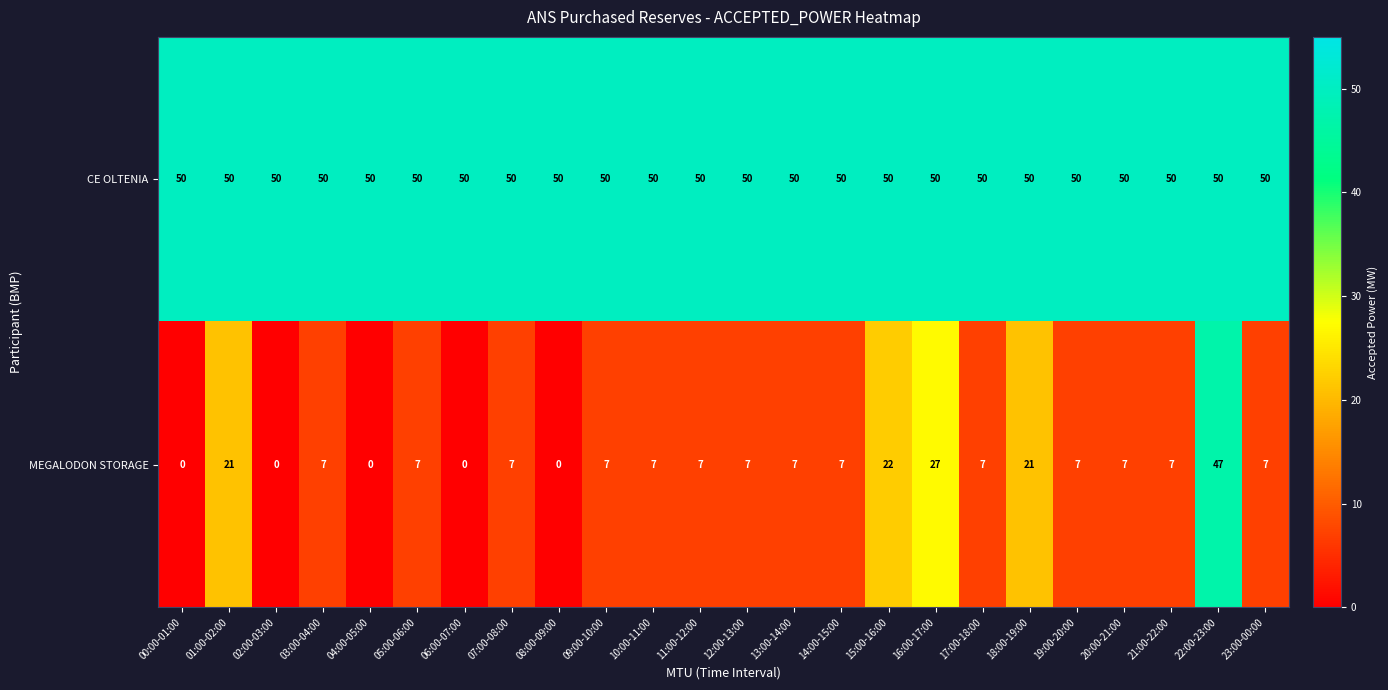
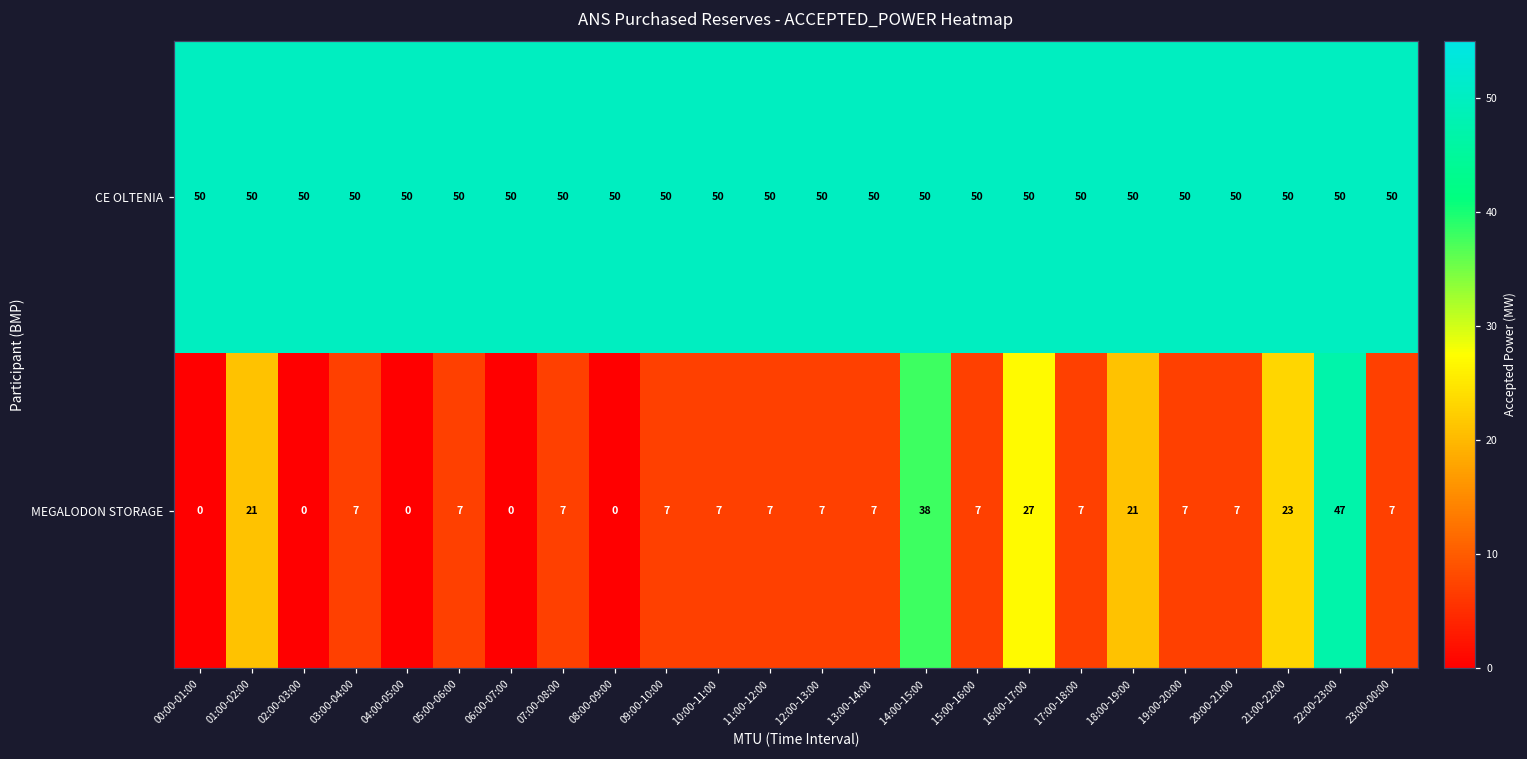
  {
    "CE OLTENIA": {
      "00:00-01:00": 50,
      "01:00-02:00": 50,
      "02:00-03:00": 50,
      "03:00-04:00": 50,
      "04:00-05:00": 50,
      "05:00-06:00": 50,
      "06:00-07:00": 50,
      "07:00-08:00": 50,
      "08:00-09:00": 50,
      "09:00-10:00": 50,
      "10:00-11:00": 50,
      "11:00-12:00": 50,
      "12:00-13:00": 50,
      "13:00-14:00": 50,
      "14:00-15:00": 50,
      "15:00-16:00": 50,
      "16:00-17:00": 50,
      "17:00-18:00": 50,
      "18:00-19:00": 50,
      "19:00-20:00": 50,
      "20:00-21:00": 50,
      "21:00-22:00": 50,
      "22:00-23:00": 50,
      "23:00-00:00": 50
    },
    "MEGALODON STORAGE": {
      "00:00-01:00": 0,
      "01:00-02:00": 21,
      "02:00-03:00": 0,
      "03:00-04:00": 7,
      "04:00-05:00": 0,
      "05:00-06:00": 7,
      "06:00-07:00": 0,
      "07:00-08:00": 7,
      "08:00-09:00": 0,
      "09:00-10:00": 7,
      "10:00-11:00": 7,
      "11:00-12:00": 7,
      "12:00-13:00": 7,
      "13:00-14:00": 7,
-     "14:00-15:00": 7,
-     "15:00-16:00": 22,
+     "14:00-15:00": 38,
+     "15:00-16:00": 7,
      "16:00-17:00": 27,
      "17:00-18:00": 7,
      "18:00-19:00": 21,
      "19:00-20:00": 7,
      "20:00-21:00": 7,
-     "21:00-22:00": 7,
+     "21:00-22:00": 23,
      "22:00-23:00": 47,
      "23:00-00:00": 7
    }
  }
